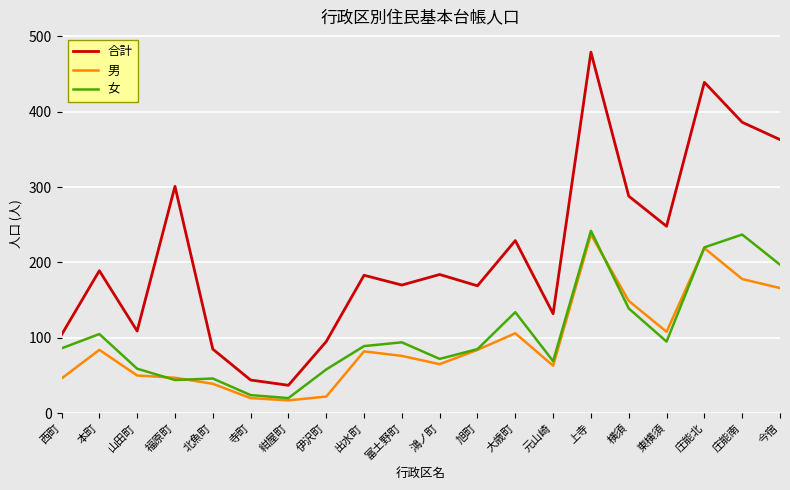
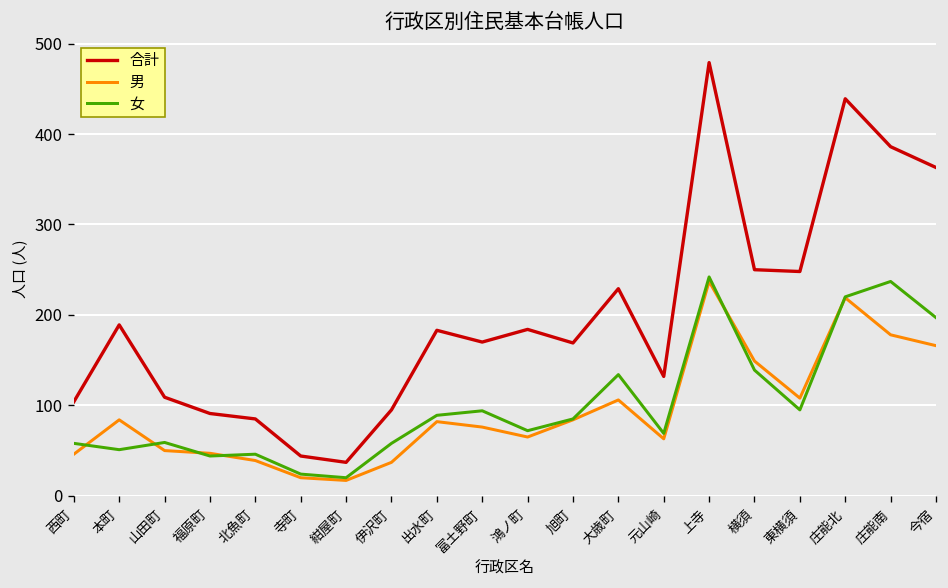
  {
    "合計": {
      "西町": 100,
      "本町": 190,
      "山田町": 110,
-     "福原町": 300,
+     "福原町": 90,
      "北魚町": 90,
      "寺町": 40,
      "紺屋町": 40,
      "伊沢町": 100,
      "出水町": 180,
      "富土野町": 170,
      "鴻ノ町": 180,
      "旭町": 170,
      "大歳町": 230,
      "元山崎": 130,
      "上寺": 480,
-     "横須": 290,
+     "横須": 250,
      "東横須": 250,
      "庄能北": 440,
      "庄能南": 390,
      "今宿": 360
    },
    "男": {
      "西町": 50,
      "本町": 80,
      "山田町": 50,
      "北魚町": 40,
      "寺町": 20,
-     "伊沢町": 20,
+     "伊沢町": 40,
      "出水町": 80,
      "富土野町": 80,
      "鴻ノ町": 70,
      "大歳町": 110,
      "元山崎": 60,
      "上寺": 240,
      "横須": 150,
      "東横須": 110,
      "庄能南": 180,
      "今宿": 170
    },
    "女": {
-     "西町": 90,
-     "本町": 110,
+     "西町": 60,
+     "本町": 50,
      "山田町": 60,
      "北魚町": 50,
      "寺町": 20,
      "伊沢町": 60,
      "出水町": 90,
      "富土野町": 90,
      "鴻ノ町": 70,
      "大歳町": 130,
      "元山崎": 70,
      "上寺": 240,
      "横須": 140,
      "東横須": 100,
      "庄能南": 240,
      "今宿": 200
    }
  }
